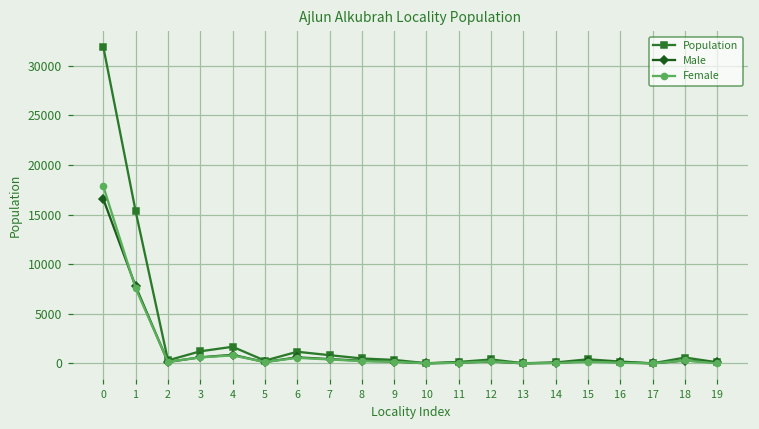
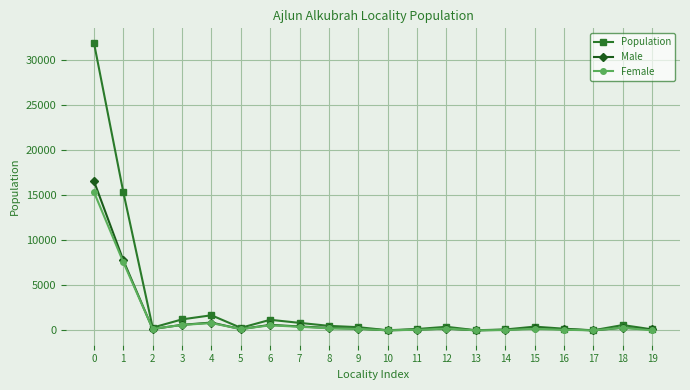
  {
    "Female": {
-     "0": 18000
+     "0": 15000
    }
  }
